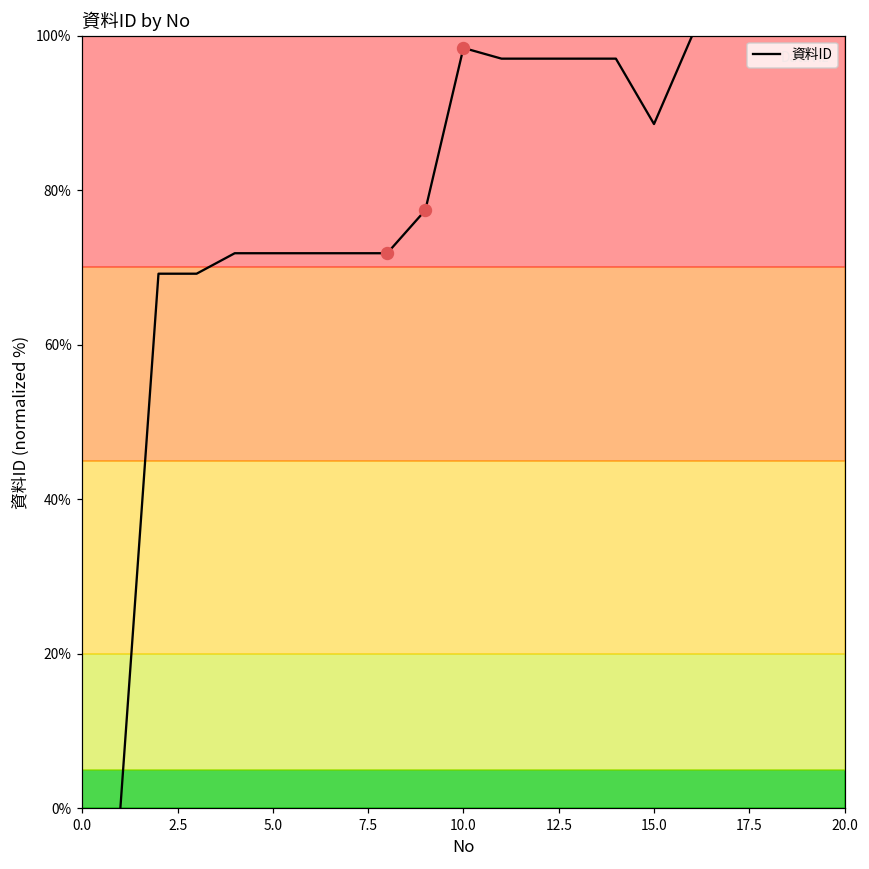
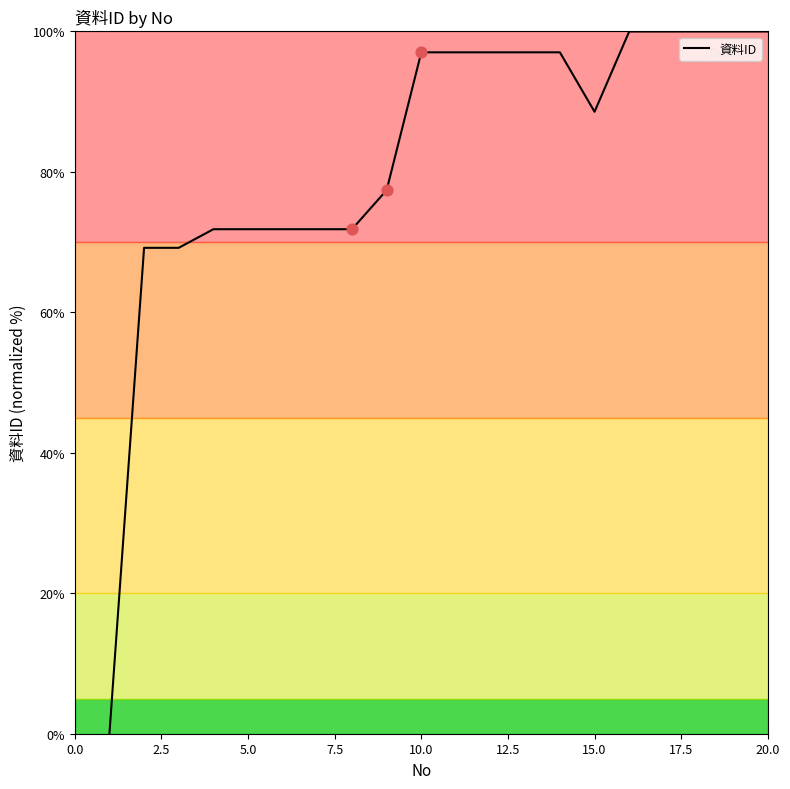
  {
    "資料ID": {
      "5.0": "72%",
-     "10.0": "98%",
+     "10.0": "97%",
      "15.0": "89%",
      "20.0": "100%"
    }
  }
